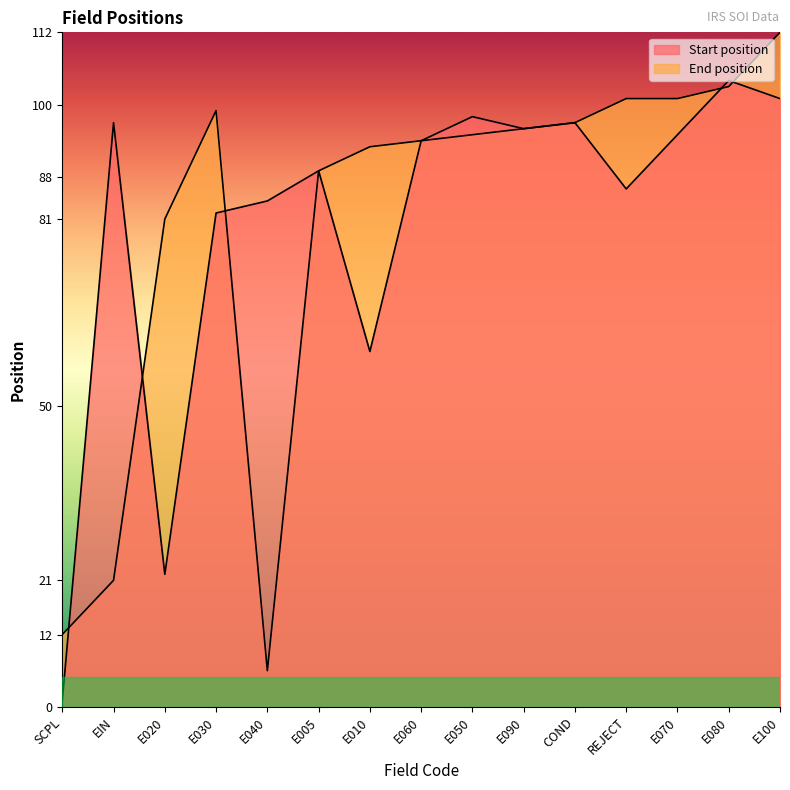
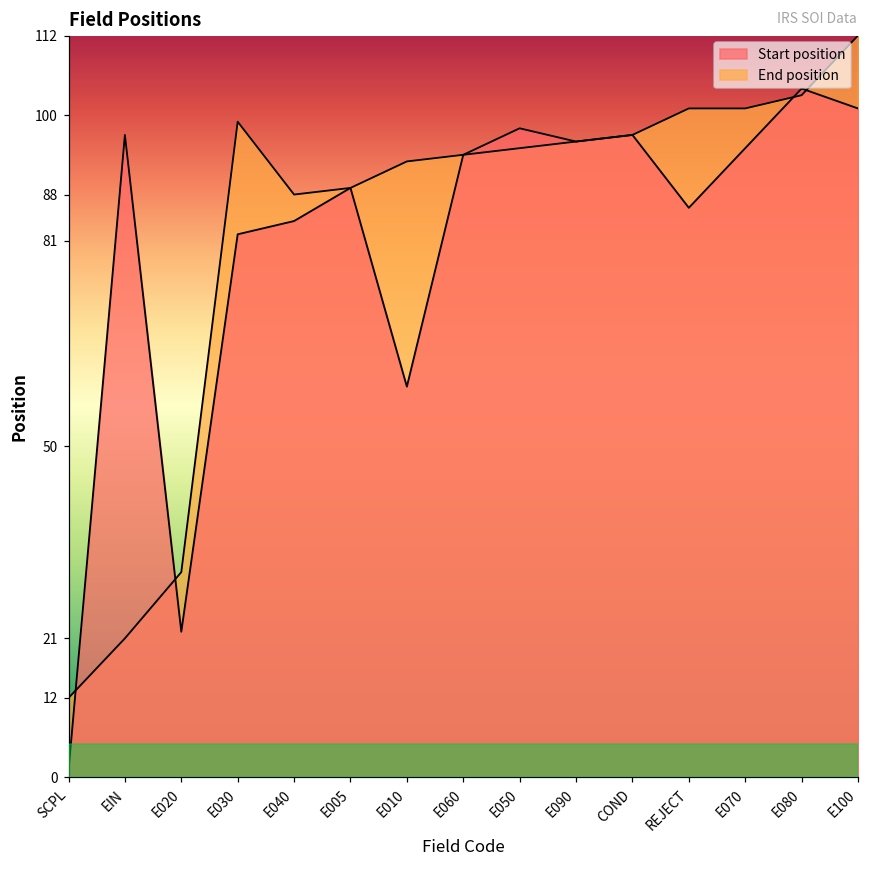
  {
    "Start position": {
      "EIN": 97,
      "E020": 22,
      "E030": 82,
      "E040": 84,
      "E010": 59,
      "E050": 98,
      "REJECT": 86,
      "E070": 95,
      "E100": 101
    },
    "End position": {
      "SCPL": 12,
      "EIN": 21,
-     "E020": 81,
+     "E020": 31,
      "E030": 99,
-     "E040": 6,
+     "E040": 88,
      "E010": 93,
      "E050": 95,
      "REJECT": 101,
      "E070": 101,
      "E080": 103,
      "E100": 112
    }
  }
